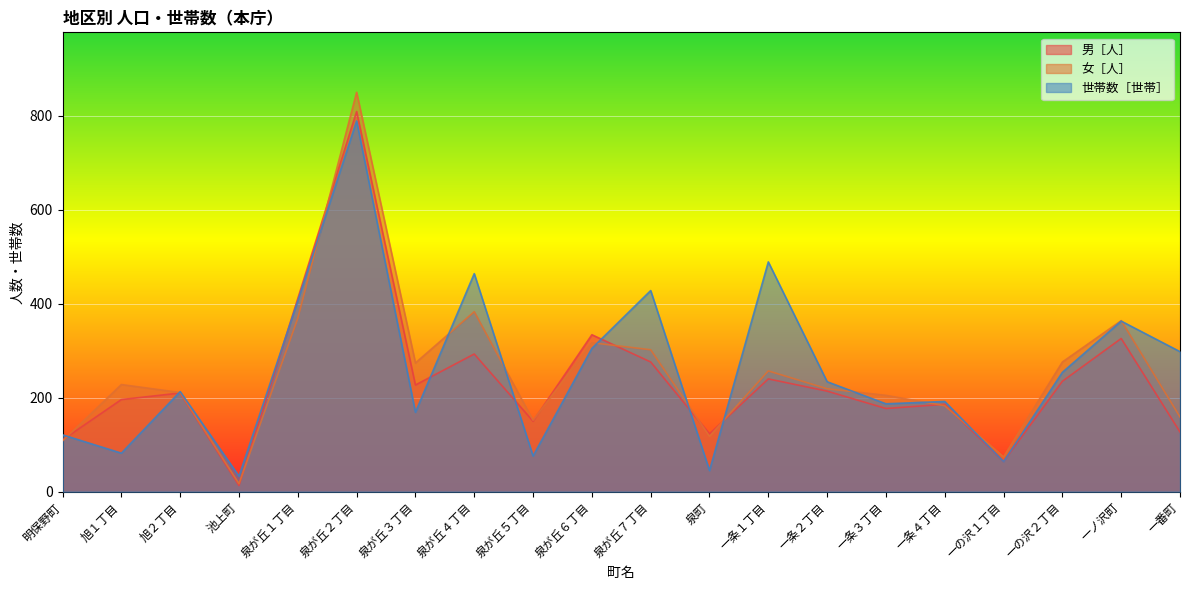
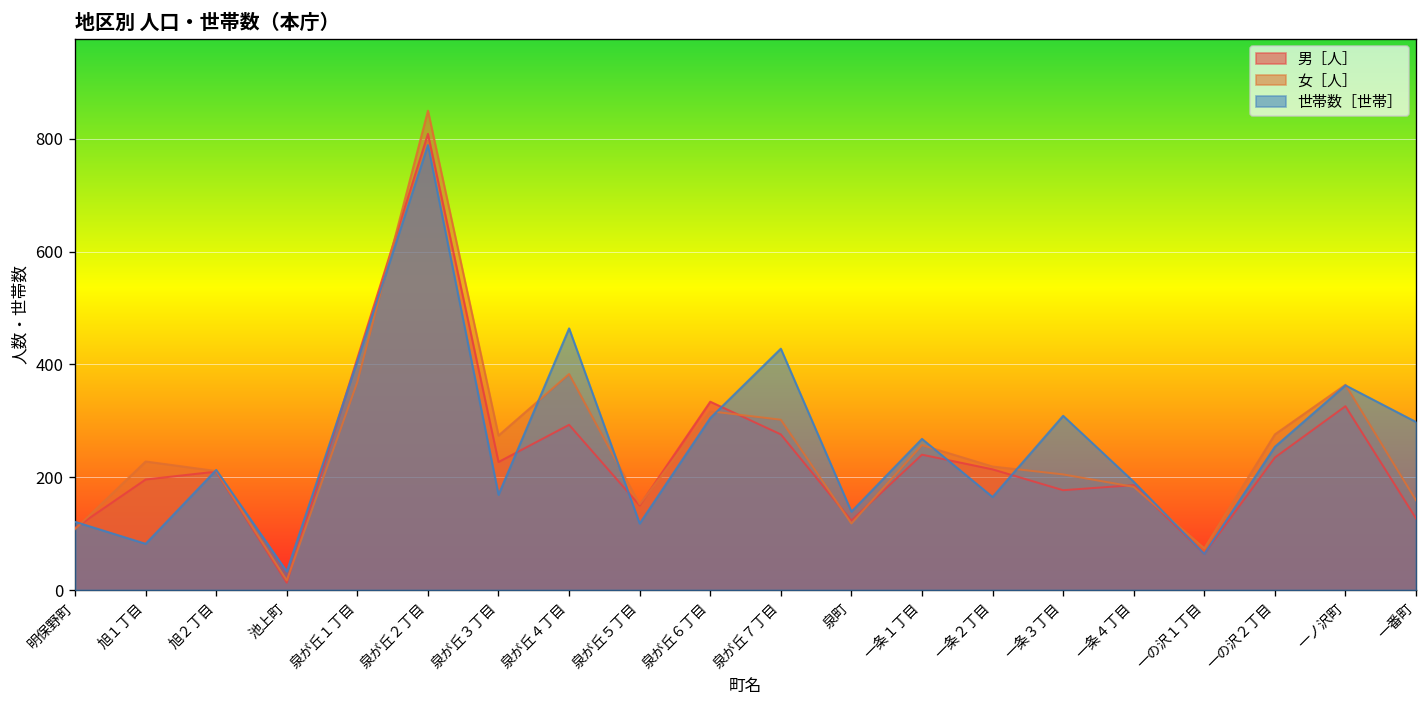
  {
    "世帯数［世帯］": {
      "明保野町": 120,
      "旭１丁目": 80,
      "池上町": 30,
      "泉が丘２丁目": 790,
      "泉が丘３丁目": 170,
      "泉が丘４丁目": 460,
-     "泉が丘５丁目": 80,
+     "泉が丘５丁目": 120,
      "泉が丘６丁目": 310,
      "泉が丘７丁目": 430,
-     "泉町": 50,
-     "一条１丁目": 490,
-     "一条２丁目": 230,
-     "一条３丁目": 190,
+     "泉町": 140,
+     "一条１丁目": 270,
+     "一条２丁目": 170,
+     "一条３丁目": 310,
      "一条４丁目": 190,
      "一の沢２丁目": 250,
      "一番町": 300
    }
  }
